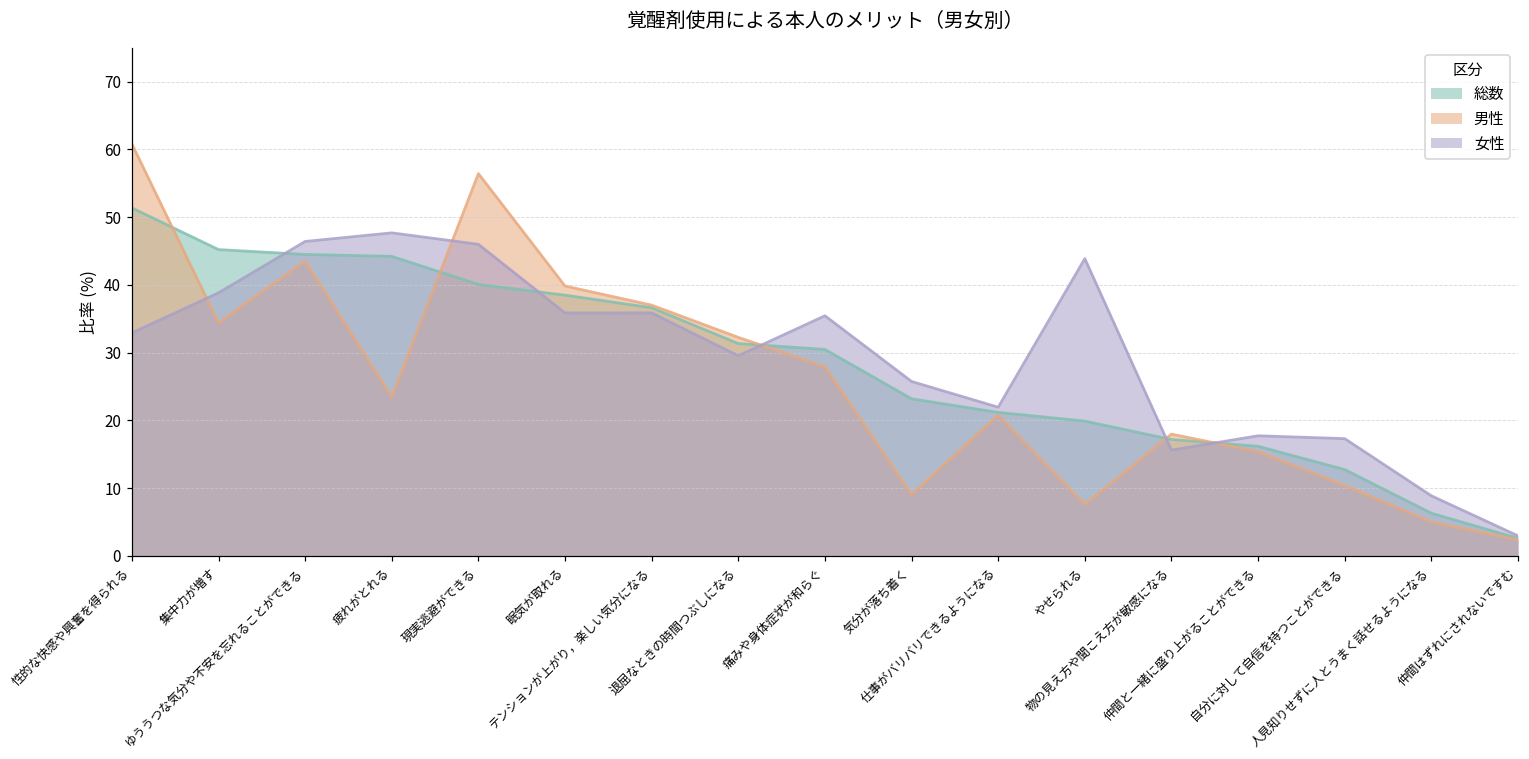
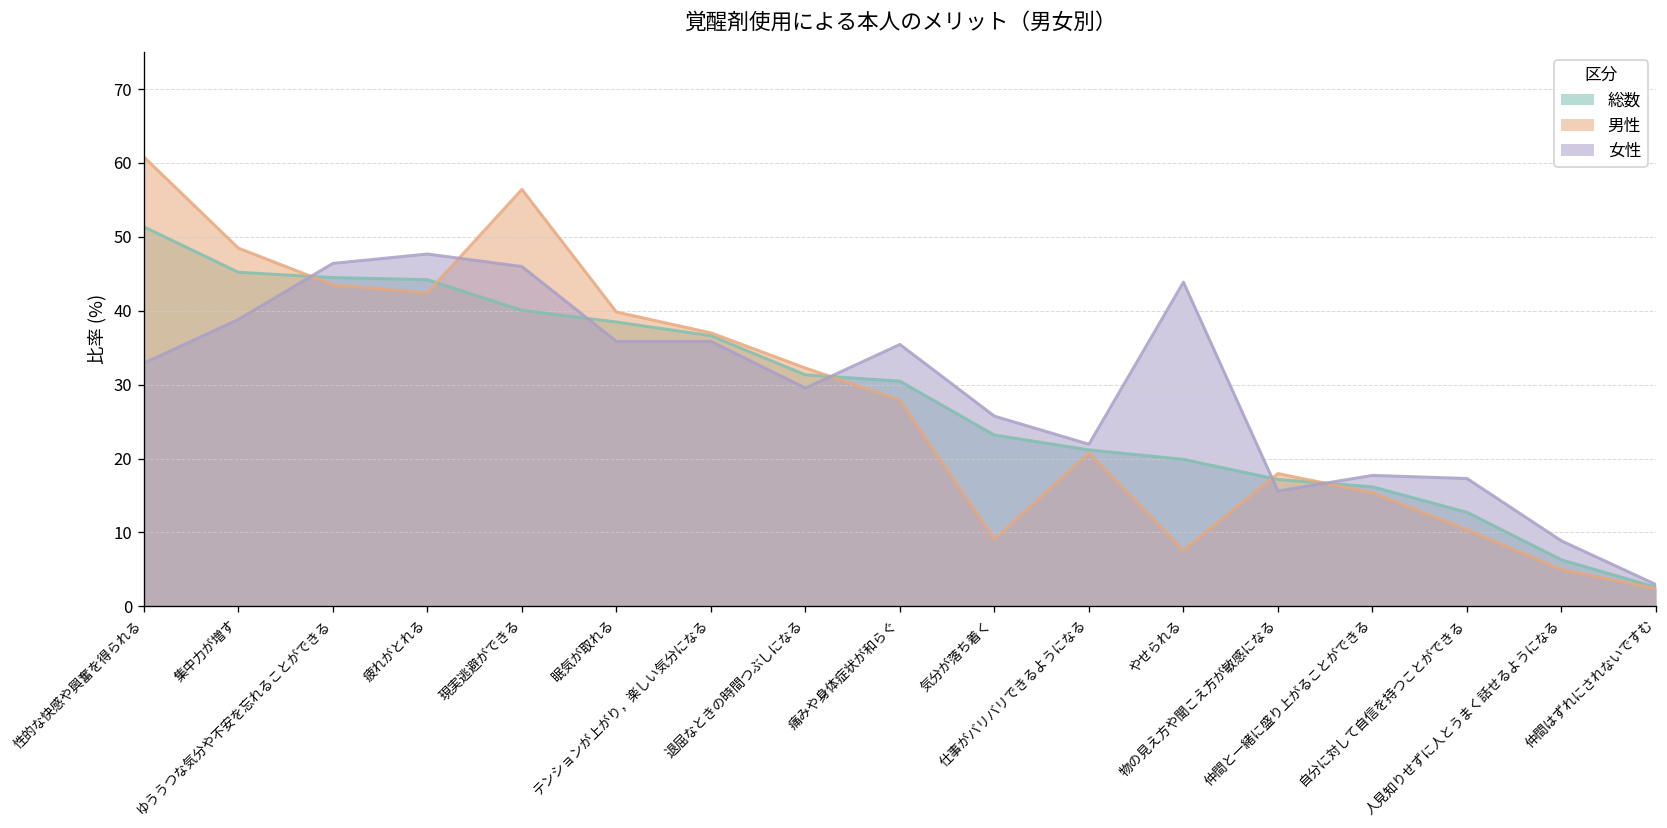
  {
    "男性": {
      "性的な快感や興奮を得られる": 61,
-     "集中力が増す": 34,
+     "集中力が増す": 48,
      "ゆううつな気分や不安を忘れることができる": 44,
-     "疲れがとれる": 23,
+     "疲れがとれる": 42,
      "現実逃避ができる": 56,
      "眠気が取れる": 40,
      "退屈なときの時間つぶしになる": 32,
      "痛みや身体症状が和らぐ": 28,
      "気分が落ち着く": 9,
      "やせられる": 8,
      "物の見え方や聞こえ方が敏感になる": 18,
      "仲間と一緒に盛り上がることができる": 15,
      "自分に対して自信を持つことができる": 10,
      "人見知りせずに人とうまく話せるようになる": 5
    }
  }
